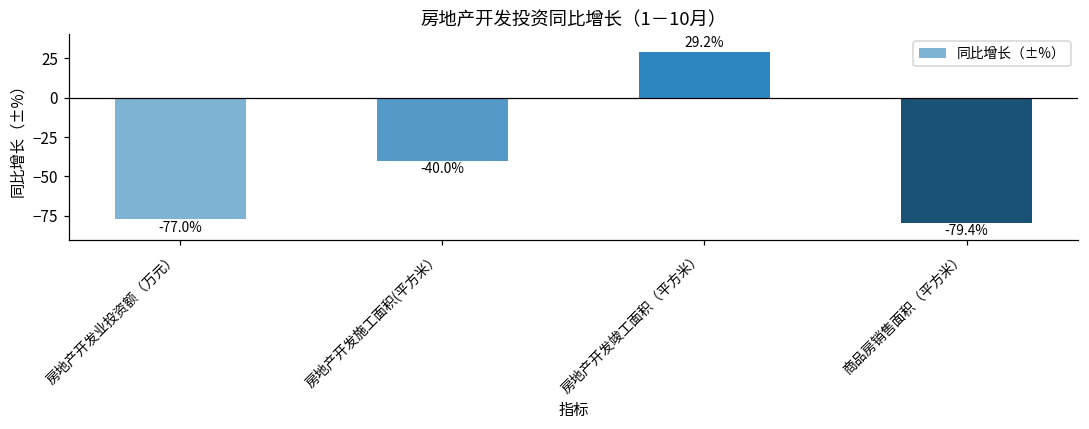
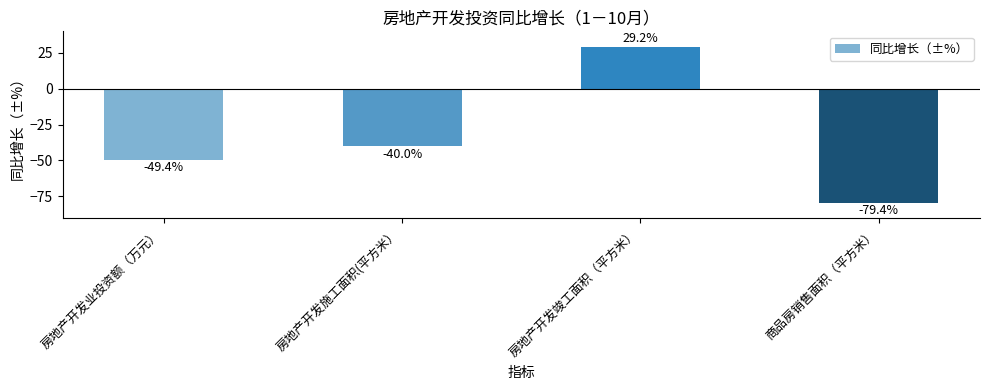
  {
-   "房地产开发业投资额（万元）": "-77.0%",
+   "房地产开发业投资额（万元）": "-49.4%",
    "房地产开发施工面积(平方米）": "-40.0%",
    "房地产开发竣工面积（平方米）": "29.2%",
    "商品房销售面积（平方米）": "-79.4%"
  }
